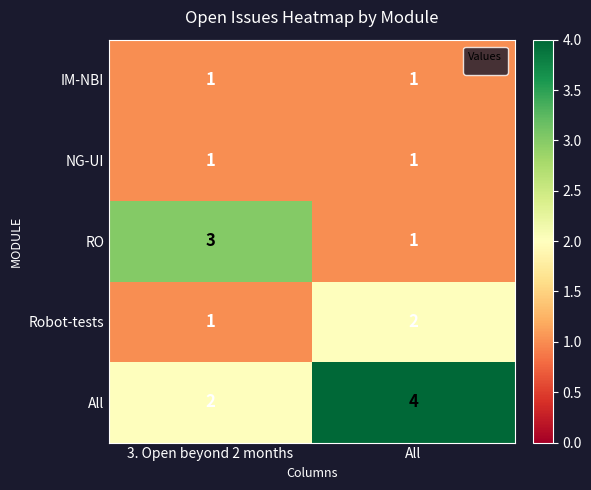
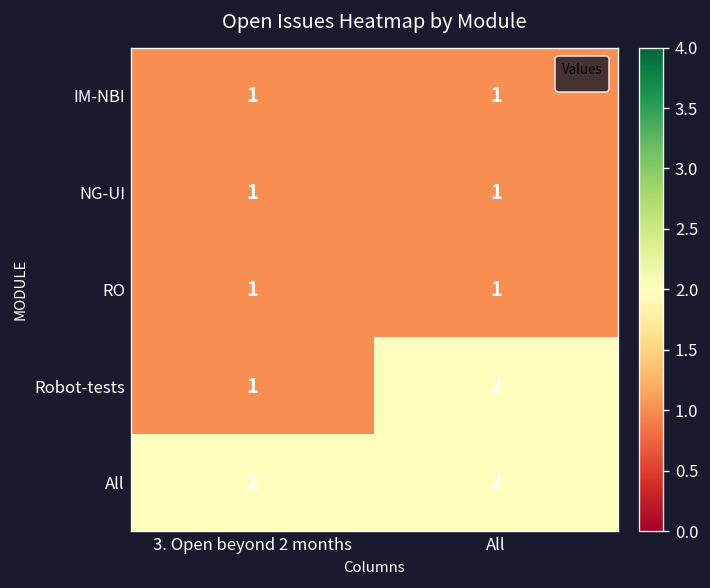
  {
    "IM-NBI": {
      "3. Open beyond 2 months": 1,
      "All": 1
    },
    "NG-UI": {
      "3. Open beyond 2 months": 1,
      "All": 1
    },
    "RO": {
-     "3. Open beyond 2 months": 3,
+     "3. Open beyond 2 months": 1,
      "All": 1
    },
    "Robot-tests": {
      "3. Open beyond 2 months": 1,
      "All": 2
    },
    "All": {
      "3. Open beyond 2 months": 2,
-     "All": 4
+     "All": 2
    }
  }
